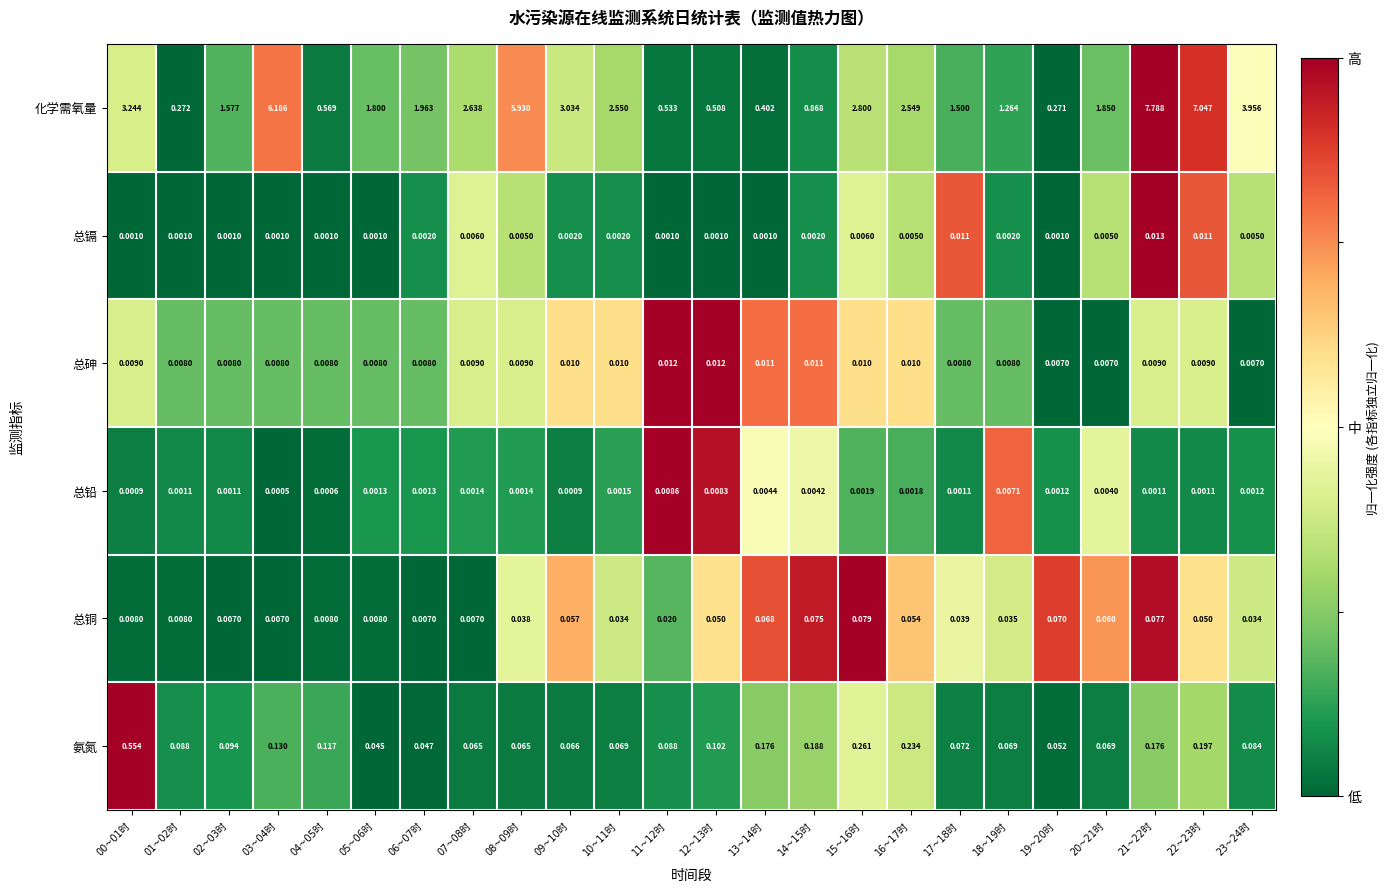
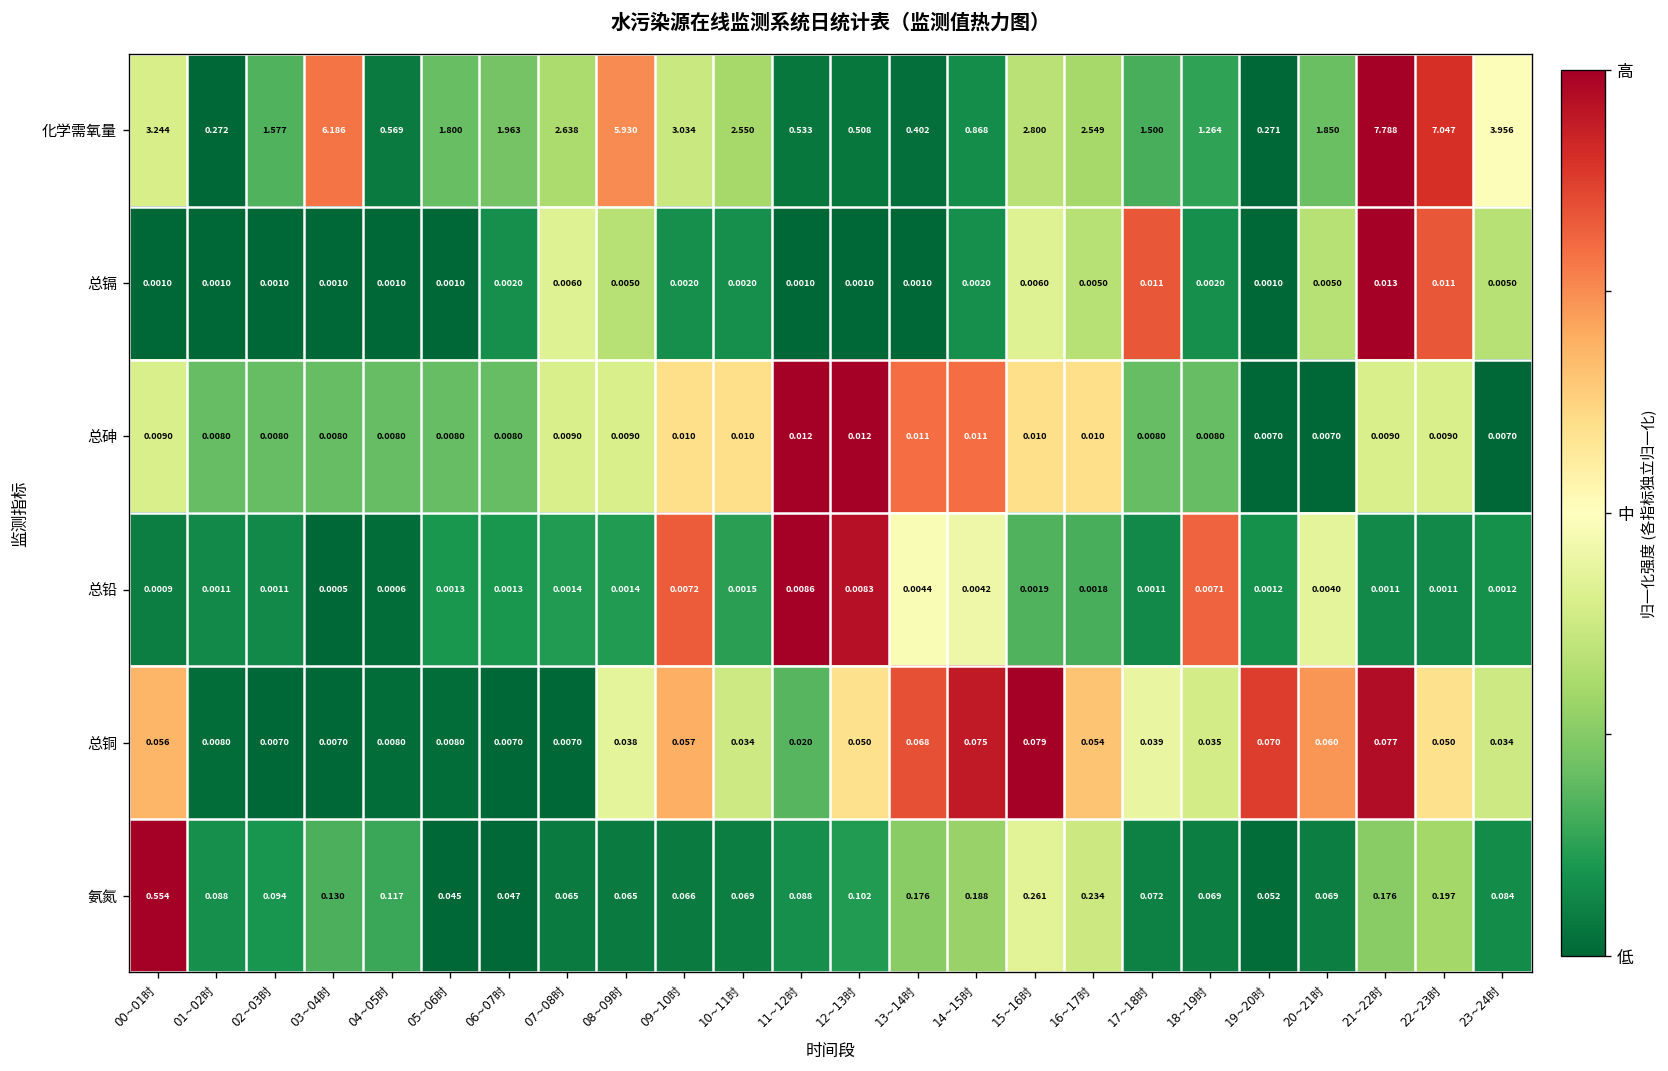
  {
    "化学需氧量": {
      "00~01时": 3.244,
      "01~02时": 0.272,
      "02~03时": 1.577,
      "03~04时": 6.186,
      "04~05时": 0.569,
      "05~06时": 1.800,
      "06~07时": 1.963,
      "07~08时": 2.638,
      "08~09时": 5.930,
      "09~10时": 3.034,
      "10~11时": 2.550,
      "11~12时": 0.533,
      "12~13时": 0.508,
      "13~14时": 0.402,
      "14~15时": 0.868,
      "15~16时": 2.800,
      "16~17时": 2.549,
      "17~18时": 1.500,
      "18~19时": 1.264,
      "19~20时": 0.271,
      "20~21时": 1.850,
      "21~22时": 7.788,
      "22~23时": 7.047,
      "23~24时": 3.956
    },
    "总镉": {
      "00~01时": 0.0010,
      "01~02时": 0.0010,
      "02~03时": 0.0010,
      "03~04时": 0.0010,
      "04~05时": 0.0010,
      "05~06时": 0.0010,
      "06~07时": 0.0020,
      "07~08时": 0.0060,
      "08~09时": 0.0050,
      "09~10时": 0.0020,
      "10~11时": 0.0020,
      "11~12时": 0.0010,
      "12~13时": 0.0010,
      "13~14时": 0.0010,
      "14~15时": 0.0020,
      "15~16时": 0.0060,
      "16~17时": 0.0050,
      "17~18时": 0.011,
      "18~19时": 0.0020,
      "19~20时": 0.0010,
      "20~21时": 0.0050,
      "21~22时": 0.013,
      "22~23时": 0.011,
      "23~24时": 0.0050
    },
    "总砷": {
      "00~01时": 0.0090,
      "01~02时": 0.0080,
      "02~03时": 0.0080,
      "03~04时": 0.0080,
      "04~05时": 0.0080,
      "05~06时": 0.0080,
      "06~07时": 0.0080,
      "07~08时": 0.0090,
      "08~09时": 0.0090,
      "09~10时": 0.010,
      "10~11时": 0.010,
      "11~12时": 0.012,
      "12~13时": 0.012,
      "13~14时": 0.011,
      "14~15时": 0.011,
      "15~16时": 0.010,
      "16~17时": 0.010,
      "17~18时": 0.0080,
      "18~19时": 0.0080,
      "19~20时": 0.0070,
      "20~21时": 0.0070,
      "21~22时": 0.0090,
      "22~23时": 0.0090,
      "23~24时": 0.0070
    },
    "总铅": {
      "00~01时": 0.0009,
      "01~02时": 0.0011,
      "02~03时": 0.0011,
      "03~04时": 0.0005,
      "04~05时": 0.0006,
      "05~06时": 0.0013,
      "06~07时": 0.0013,
      "07~08时": 0.0014,
      "08~09时": 0.0014,
-     "09~10时": 0.0009,
+     "09~10时": 0.0072,
      "10~11时": 0.0015,
      "11~12时": 0.0086,
      "12~13时": 0.0083,
      "13~14时": 0.0044,
      "14~15时": 0.0042,
      "15~16时": 0.0019,
      "16~17时": 0.0018,
      "17~18时": 0.0011,
      "18~19时": 0.0071,
      "19~20时": 0.0012,
      "20~21时": 0.0040,
      "21~22时": 0.0011,
      "22~23时": 0.0011,
      "23~24时": 0.0012
    },
    "总铜": {
-     "00~01时": 0.0080,
+     "00~01时": 0.056,
      "01~02时": 0.0080,
      "02~03时": 0.0070,
      "03~04时": 0.0070,
      "04~05时": 0.0080,
      "05~06时": 0.0080,
      "06~07时": 0.0070,
      "07~08时": 0.0070,
      "08~09时": 0.038,
      "09~10时": 0.057,
      "10~11时": 0.034,
      "11~12时": 0.020,
      "12~13时": 0.050,
      "13~14时": 0.068,
      "14~15时": 0.075,
      "15~16时": 0.079,
      "16~17时": 0.054,
      "17~18时": 0.039,
      "18~19时": 0.035,
      "19~20时": 0.070,
      "20~21时": 0.060,
      "21~22时": 0.077,
      "22~23时": 0.050,
      "23~24时": 0.034
    },
    "氨氮": {
      "00~01时": 0.554,
      "01~02时": 0.088,
      "02~03时": 0.094,
      "03~04时": 0.130,
      "04~05时": 0.117,
      "05~06时": 0.045,
      "06~07时": 0.047,
      "07~08时": 0.065,
      "08~09时": 0.065,
      "09~10时": 0.066,
      "10~11时": 0.069,
      "11~12时": 0.088,
      "12~13时": 0.102,
      "13~14时": 0.176,
      "14~15时": 0.188,
      "15~16时": 0.261,
      "16~17时": 0.234,
      "17~18时": 0.072,
      "18~19时": 0.069,
      "19~20时": 0.052,
      "20~21时": 0.069,
      "21~22时": 0.176,
      "22~23时": 0.197,
      "23~24时": 0.084
    }
  }
